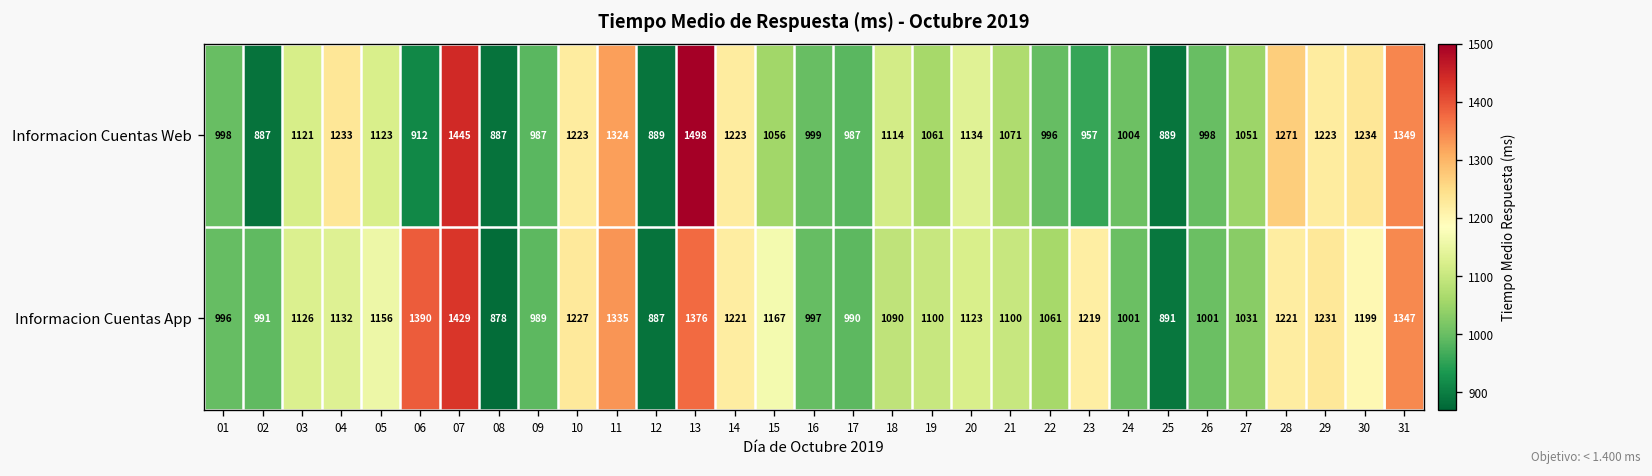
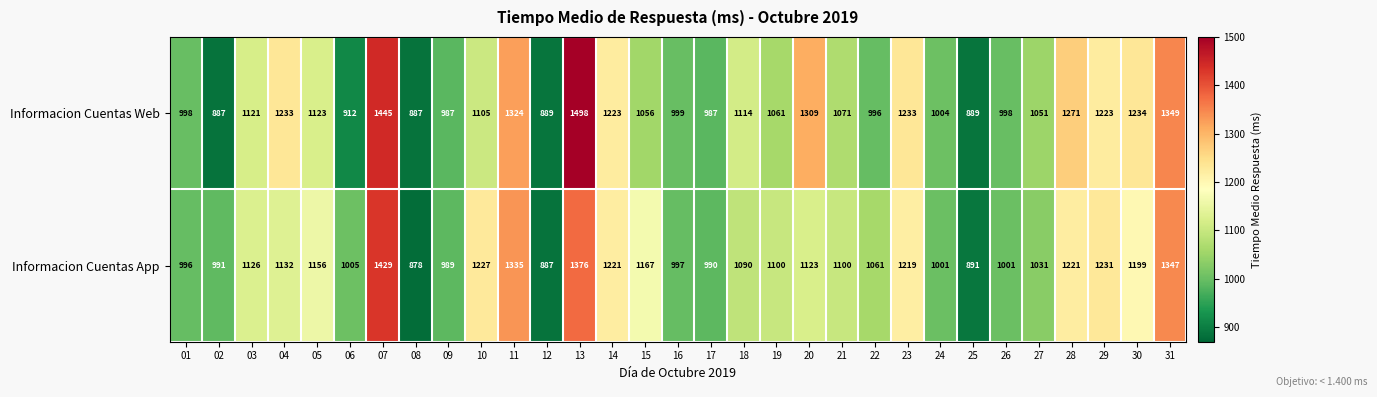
  {
    "Informacion Cuentas Web": {
      "01": 998,
      "02": 887,
      "03": 1121,
      "04": 1233,
      "05": 1123,
      "06": 912,
      "07": 1445,
      "08": 887,
      "09": 987,
-     "10": 1223,
+     "10": 1105,
      "11": 1324,
      "12": 889,
      "13": 1498,
      "14": 1223,
      "15": 1056,
      "16": 999,
      "17": 987,
      "18": 1114,
      "19": 1061,
-     "20": 1134,
+     "20": 1309,
      "21": 1071,
      "22": 996,
-     "23": 957,
+     "23": 1233,
      "24": 1004,
      "25": 889,
      "26": 998,
      "27": 1051,
      "28": 1271,
      "29": 1223,
      "30": 1234,
      "31": 1349
    },
    "Informacion Cuentas App": {
      "01": 996,
      "02": 991,
      "03": 1126,
      "04": 1132,
      "05": 1156,
-     "06": 1390,
+     "06": 1005,
      "07": 1429,
      "08": 878,
      "09": 989,
      "10": 1227,
      "11": 1335,
      "12": 887,
      "13": 1376,
      "14": 1221,
      "15": 1167,
      "16": 997,
      "17": 990,
      "18": 1090,
      "19": 1100,
      "20": 1123,
      "21": 1100,
      "22": 1061,
      "23": 1219,
      "24": 1001,
      "25": 891,
      "26": 1001,
      "27": 1031,
      "28": 1221,
      "29": 1231,
      "30": 1199,
      "31": 1347
    }
  }
